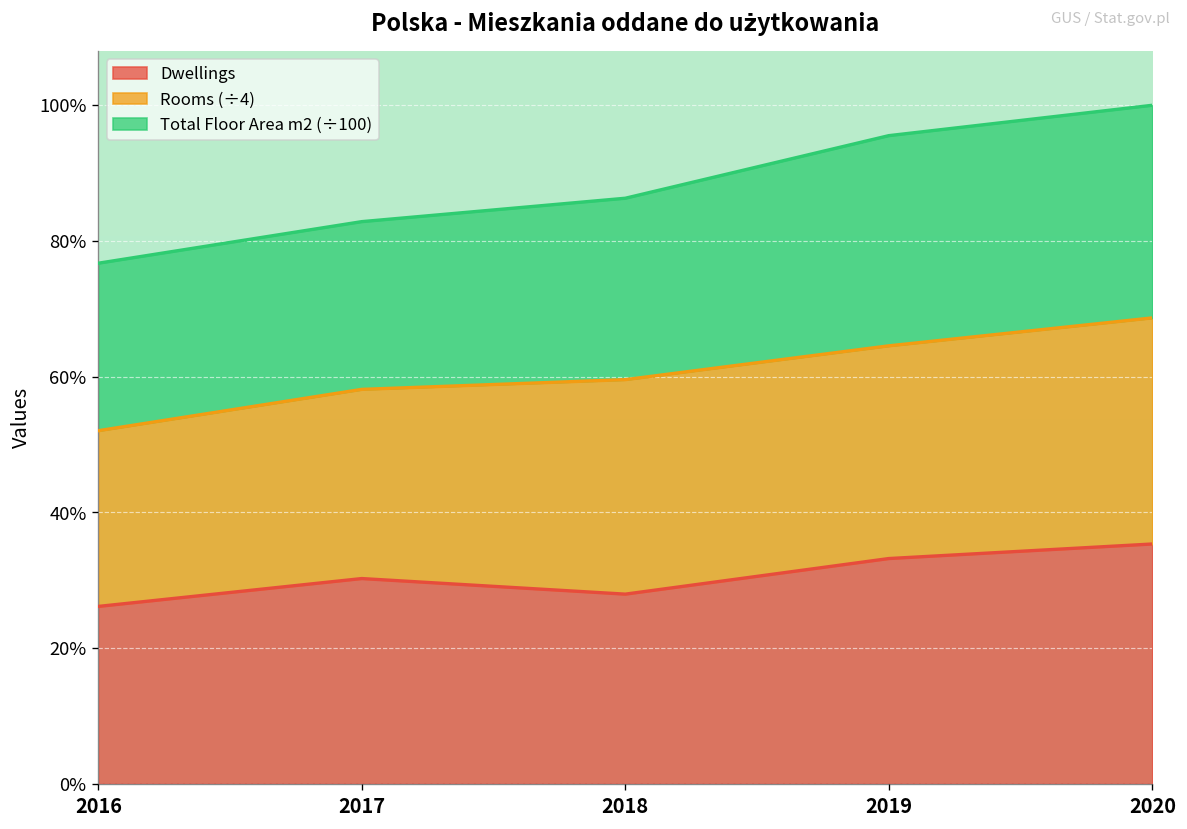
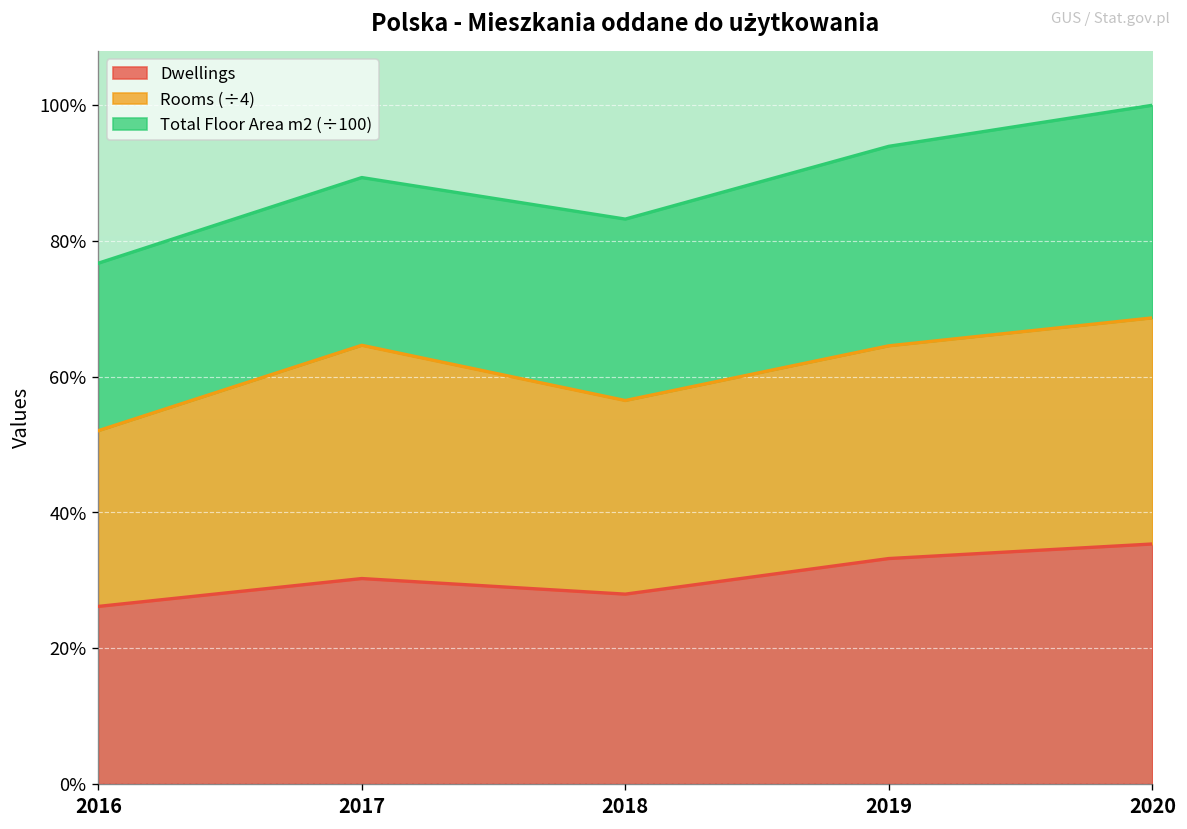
  {
    "Dwellings": {
      "2016": "26%",
      "2017": "30%",
      "2018": "28%",
      "2019": "33%",
      "2020": "35%"
    },
    "Rooms (÷4)": {
      "2016": "26%",
-     "2017": "28%",
-     "2018": "32%",
+     "2017": "34%",
+     "2018": "29%",
      "2019": "31%",
      "2020": "33%"
    },
    "Total Floor Area m2 (÷100)": {
      "2016": "25%",
      "2017": "25%",
      "2018": "27%",
-     "2019": "31%",
+     "2019": "29%",
      "2020": "31%"
    }
  }
